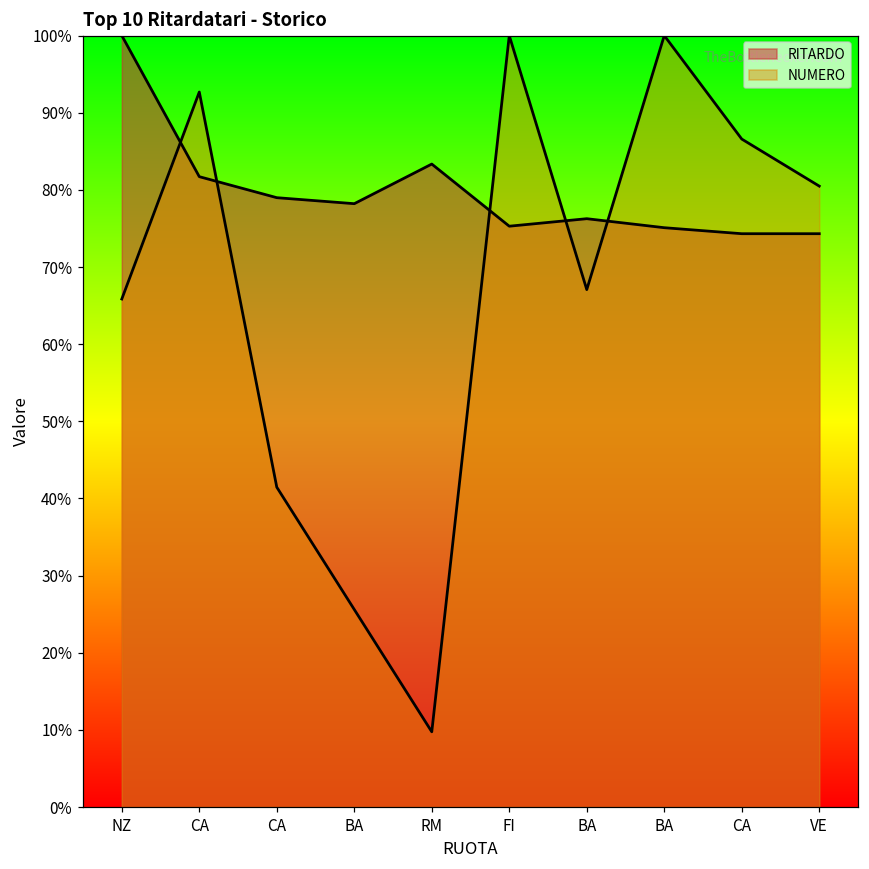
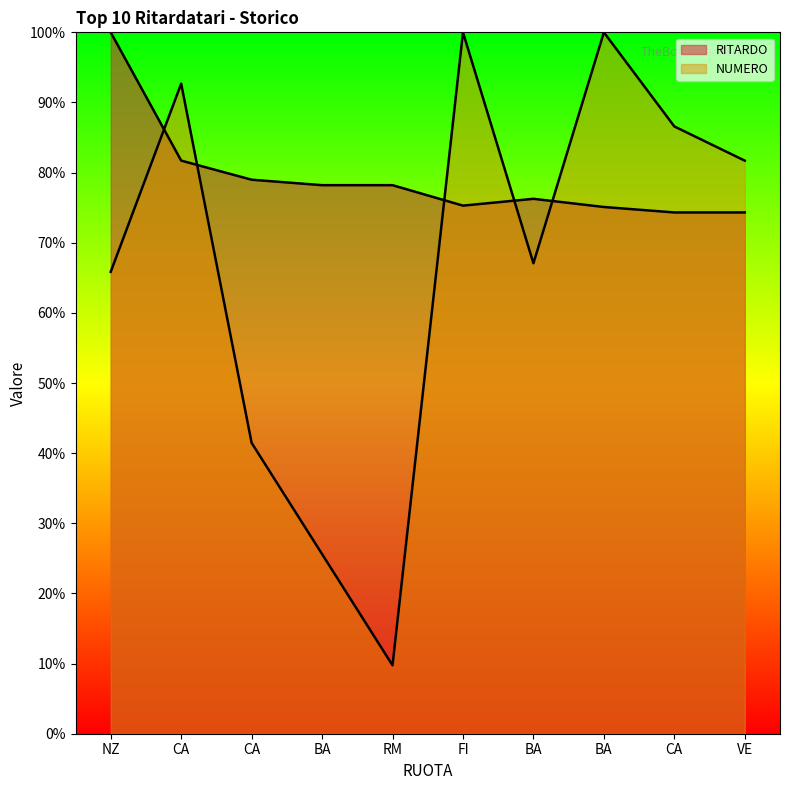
  {
    "RITARDO": {
      "NZ": "100%",
-     "RM": "83%",
+     "RM": "78%",
      "FI": "75%",
      "VE": "74%"
    },
    "NUMERO": {
      "NZ": "66%",
      "RM": "10%",
      "FI": "100%",
-     "VE": "80%"
+     "VE": "82%"
    }
  }
